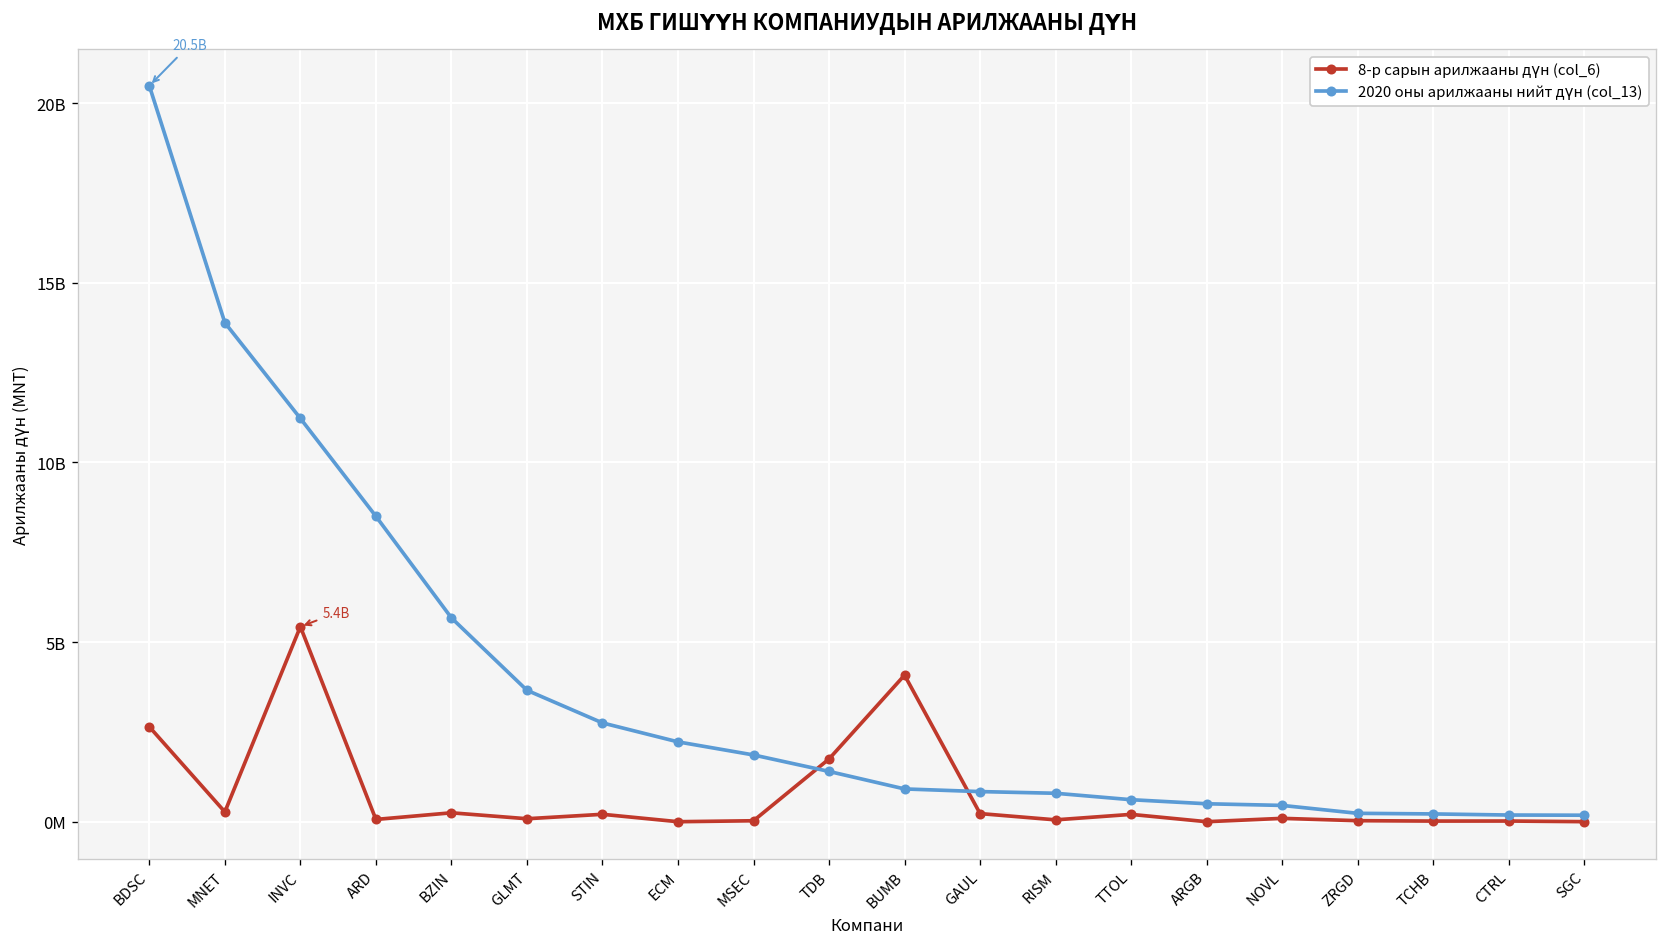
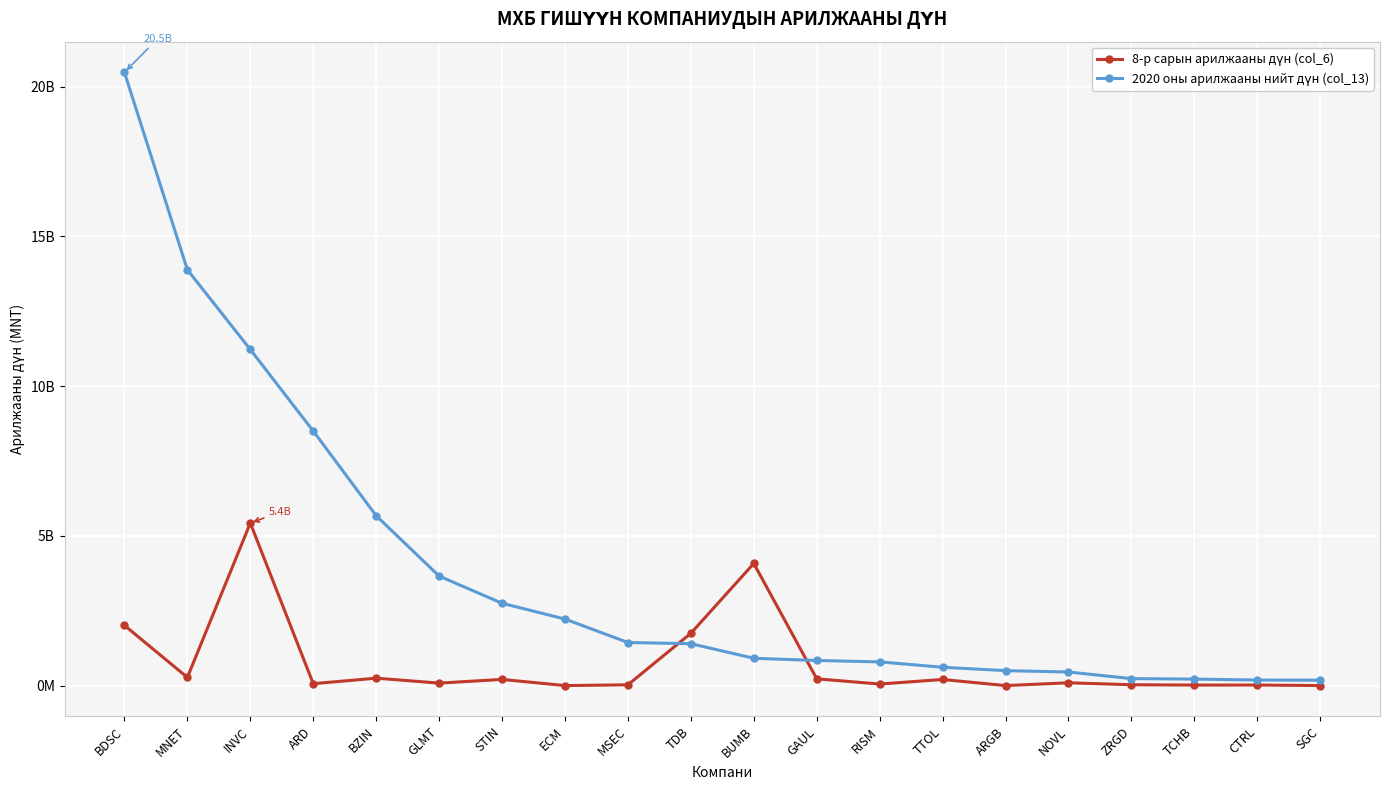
  {
    "8-р сарын арилжааны дүн (col_6)": {
-     "BDSC": 2600000000,
+     "BDSC": 2000000000,
      "MNET": 300000000,
      "ARD": 100000000,
      "BZIN": 200000000,
      "GLMT": 100000000,
      "STIN": 200000000,
      "ECM": 0,
      "MSEC": 0,
      "TDB": 1700000000,
      "BUMB": 4100000000,
      "GAUL": 200000000,
      "RISM": 100000000,
      "TTOL": 200000000,
      "ARGB": 0,
      "NOVL": 100000000,
      "ZRGD": 0,
      "TCHB": 0,
      "CTRL": 0,
      "SGC": 0
    },
    "2020 оны арилжааны нийт дүн (col_13)": {
      "MNET": 13900000000,
      "INVC": 11200000000,
      "ARD": 8500000000,
      "BZIN": 5700000000,
      "GLMT": 3700000000,
      "STIN": 2700000000,
      "ECM": 2200000000,
-     "MSEC": 1900000000,
+     "MSEC": 1400000000,
      "TDB": 1400000000,
      "BUMB": 900000000,
      "GAUL": 800000000,
      "RISM": 800000000,
      "TTOL": 600000000,
      "ARGB": 500000000,
      "NOVL": 500000000,
      "ZRGD": 200000000,
      "TCHB": 200000000,
      "CTRL": 200000000,
      "SGC": 200000000
    }
  }
